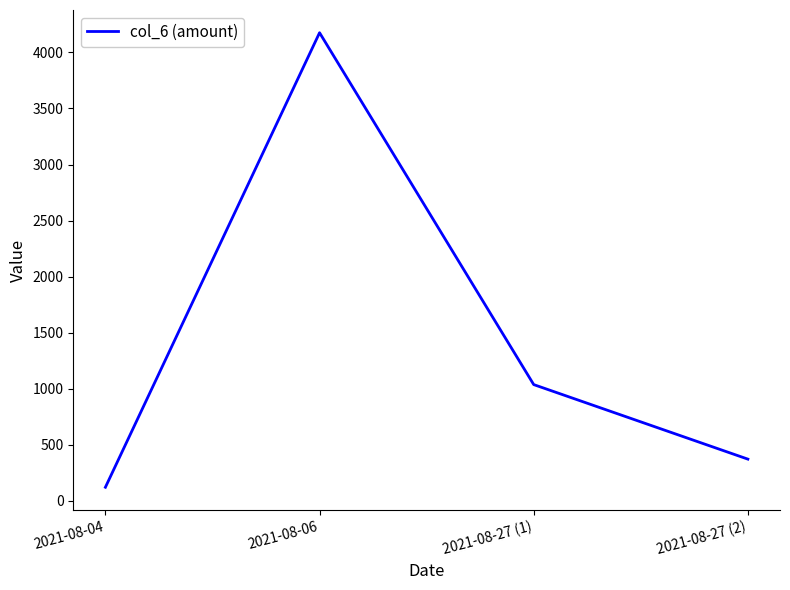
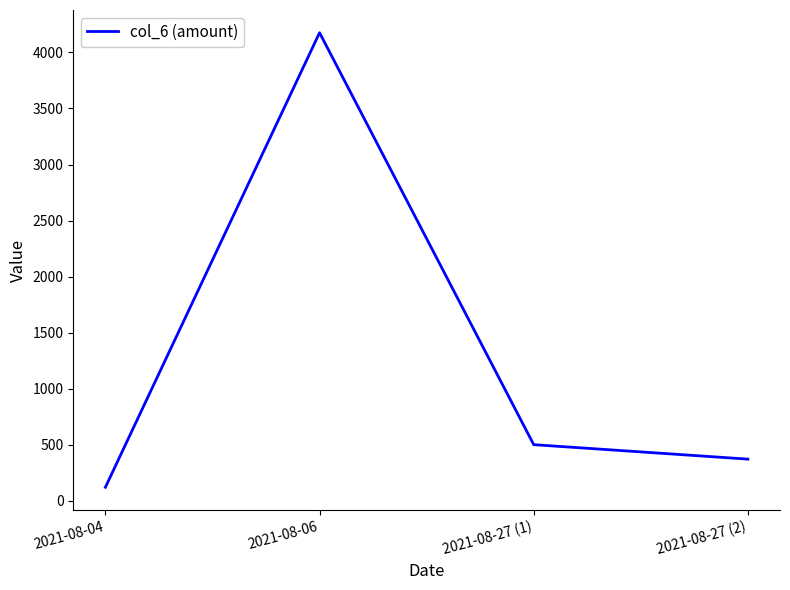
  {
    "2021-08-04": 120,
    "2021-08-06": 4180,
-   "2021-08-27 (1)": 1040,
+   "2021-08-27 (1)": 500,
    "2021-08-27 (2)": 370
  }
